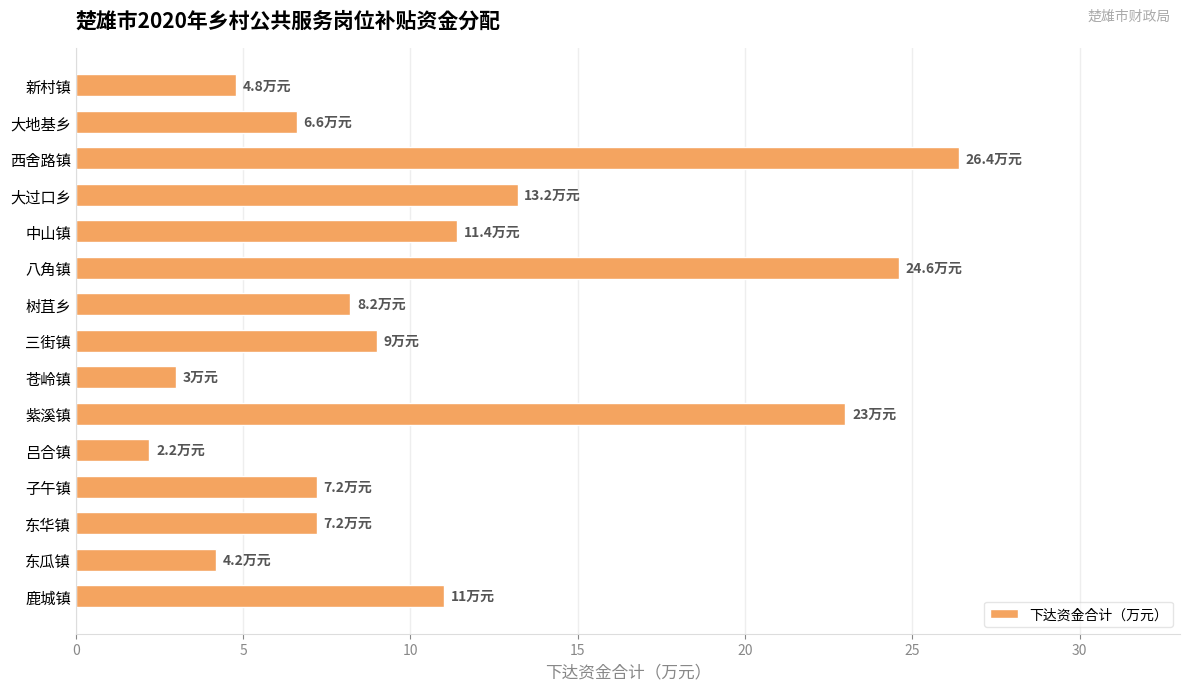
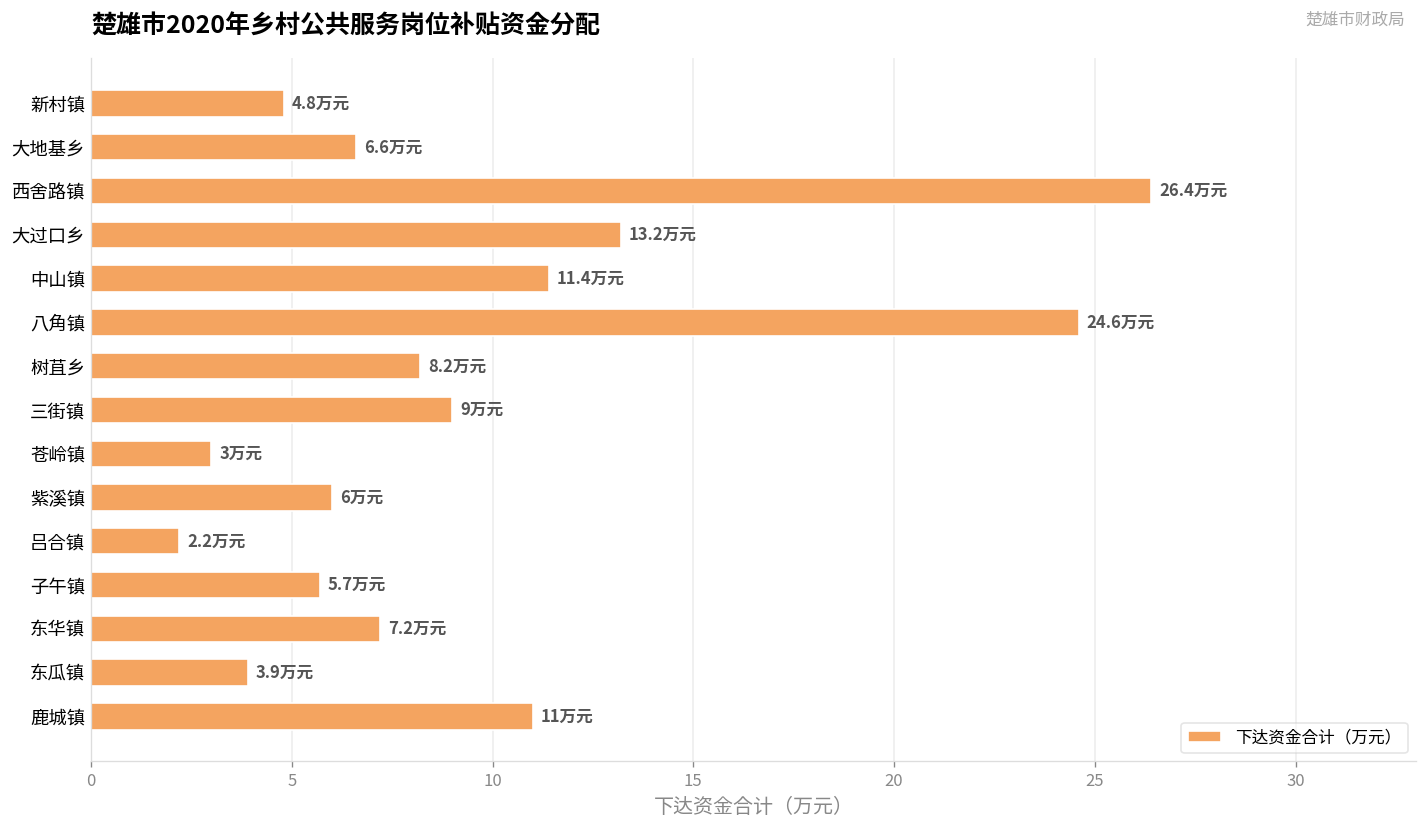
  {
    "新村镇": 4.8,
    "大地基乡": 6.6,
    "西舍路镇": 26.4,
    "大过口乡": 13.2,
    "中山镇": 11.4,
    "八角镇": 24.6,
    "树苴乡": 8.2,
    "三街镇": 9,
    "苍岭镇": 3,
-   "紫溪镇": 23,
+   "紫溪镇": 6,
    "吕合镇": 2.2,
-   "子午镇": 7.2,
+   "子午镇": 5.7,
    "东华镇": 7.2,
-   "东瓜镇": 4.2,
+   "东瓜镇": 3.9,
    "鹿城镇": 11
  }
